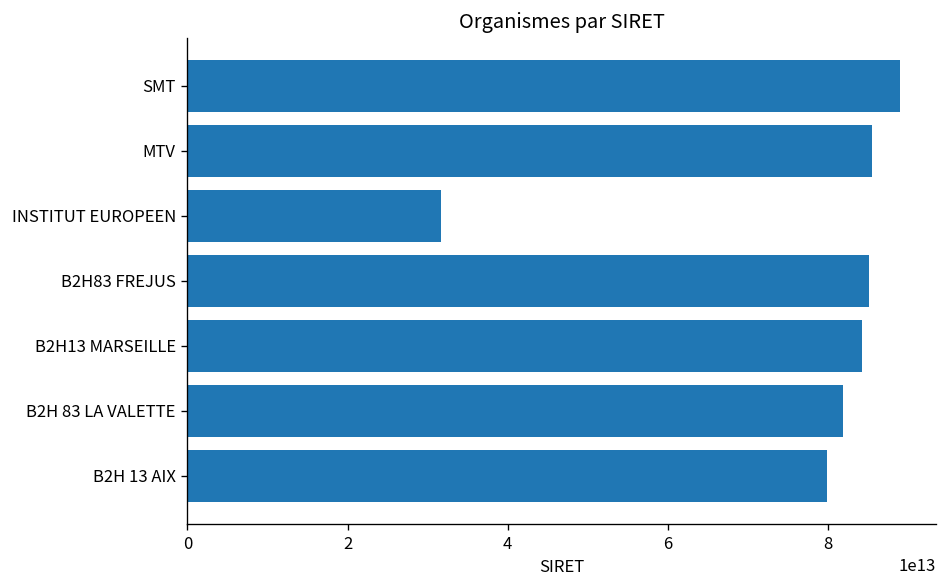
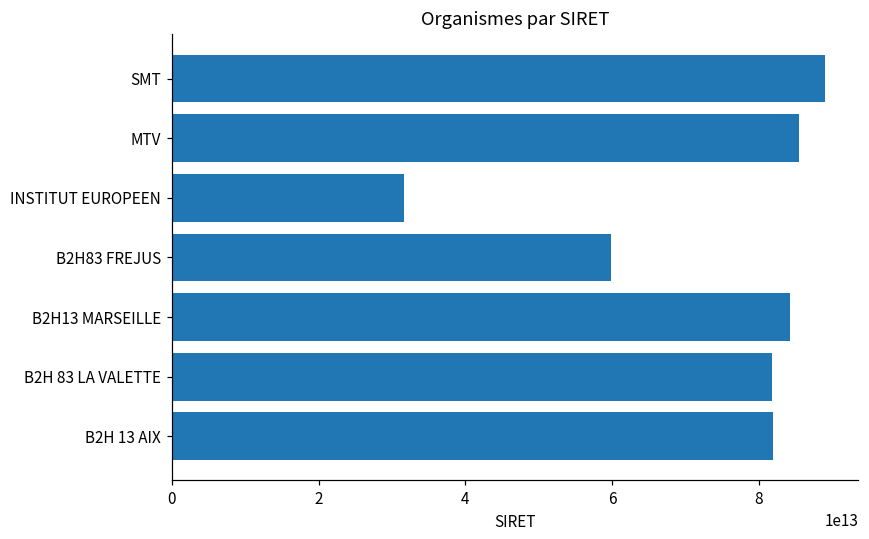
  {
    "SMT": 89000000000000,
    "MTV": 85000000000000,
    "INSTITUT EUROPEEN": 32000000000000,
-   "B2H83 FREJUS": 85000000000000,
+   "B2H83 FREJUS": 60000000000000,
    "B2H13 MARSEILLE": 84000000000000,
    "B2H 83 LA VALETTE": 82000000000000,
-   "B2H 13 AIX": 80000000000000
+   "B2H 13 AIX": 82000000000000
  }
